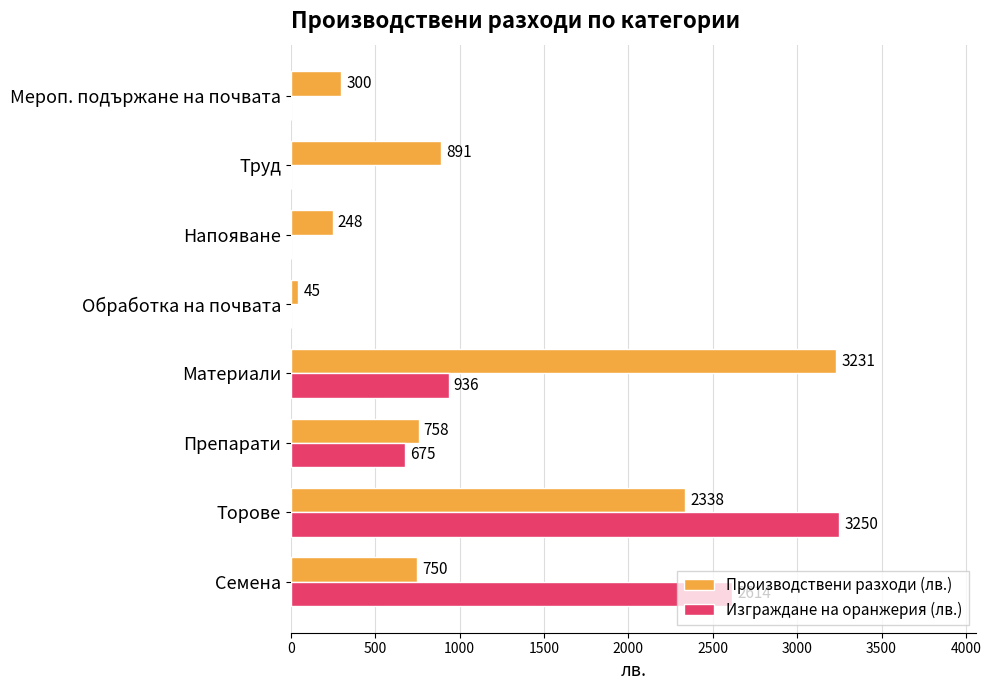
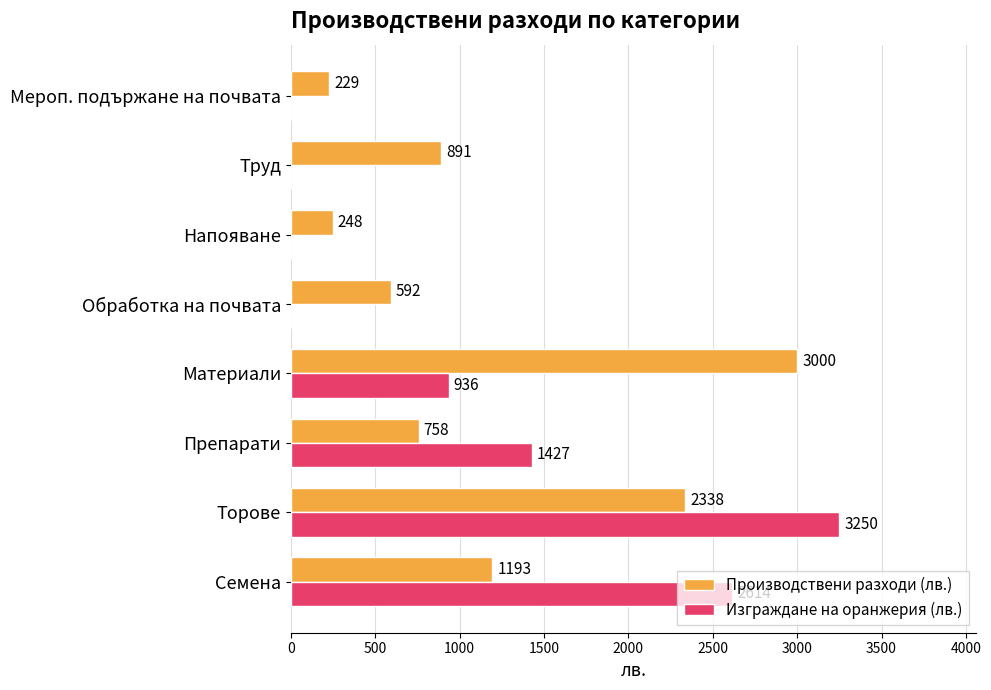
  {
    "Производствени разходи (лв.)": {
-     "Мероп. подържане на почвата": 300,
+     "Мероп. подържане на почвата": 229,
      "Труд": 891,
      "Напояване": 248,
-     "Обработка на почвата": 45,
-     "Материали": 3231,
+     "Обработка на почвата": 592,
+     "Материали": 3000,
      "Препарати": 758,
      "Торове": 2338,
-     "Семена": 750
+     "Семена": 1193
    },
    "Изграждане на оранжерия (лв.)": {
      "Материали": 936,
-     "Препарати": 675,
+     "Препарати": 1427,
      "Торове": 3250
    }
  }
